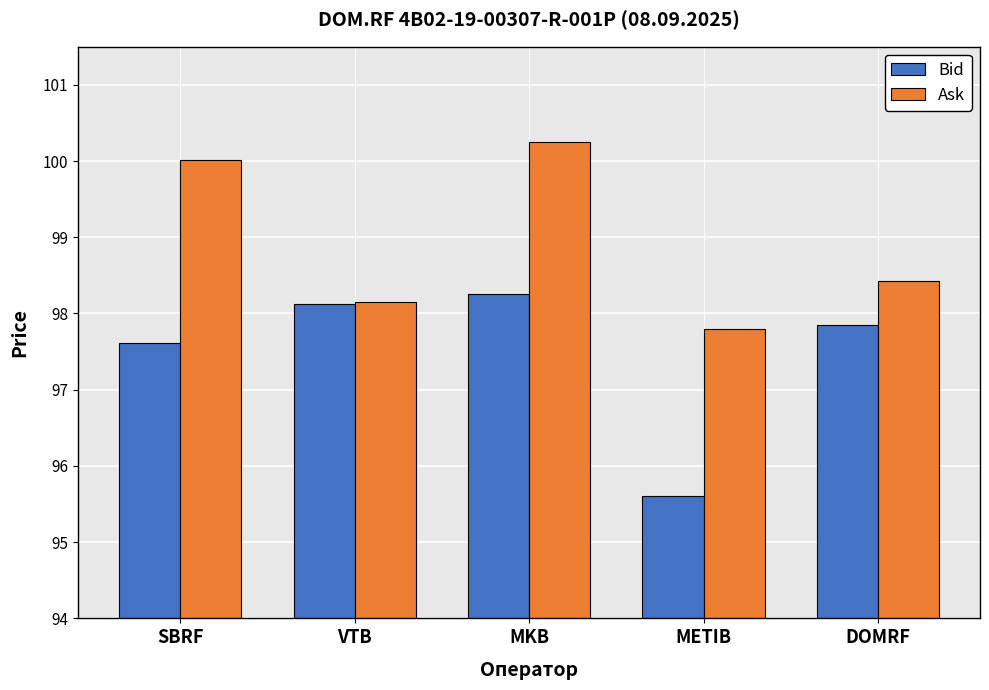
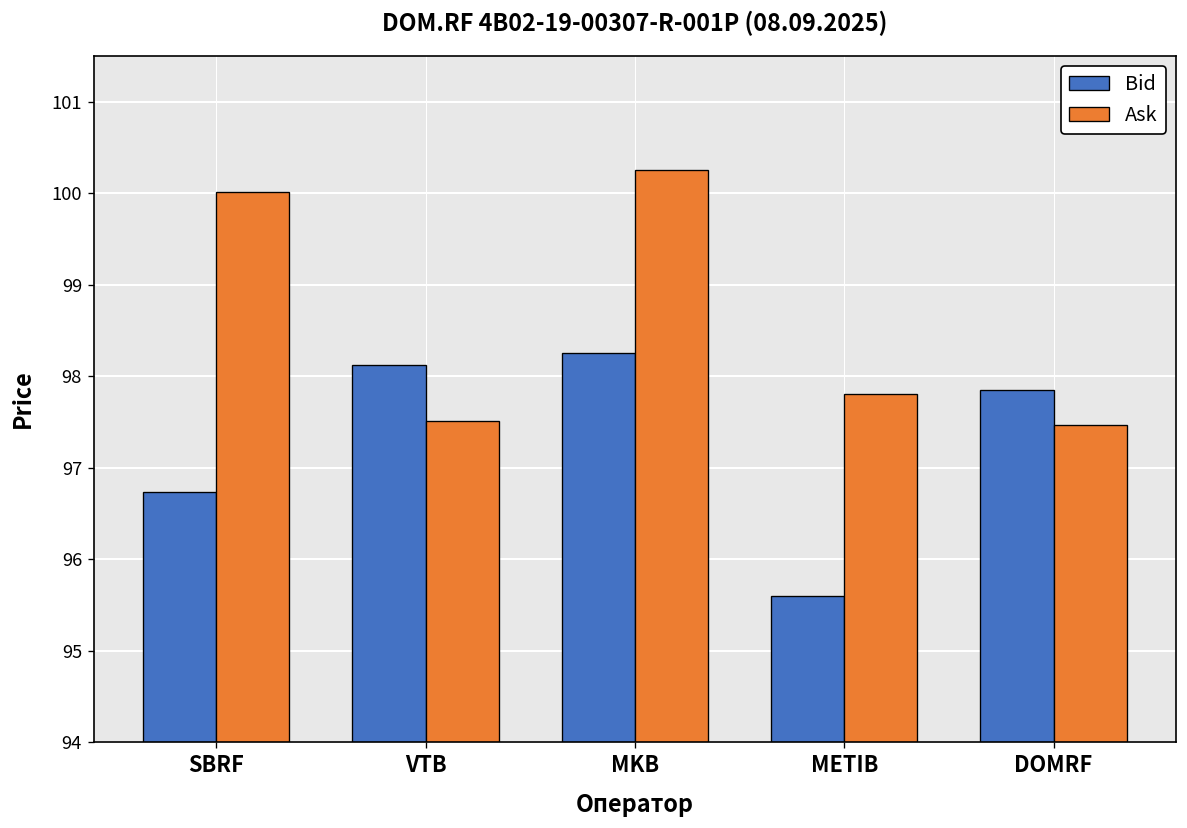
  {
    "Bid": {
-     "SBRF": 97.6,
+     "SBRF": 96.7,
      "VTB": 98.1,
      "MKB": 98.3,
      "METIB": 95.6,
      "DOMRF": 97.9
    },
    "Ask": {
      "SBRF": 100.0,
-     "VTB": 98.2,
+     "VTB": 97.5,
      "MKB": 100.3,
      "METIB": 97.8,
-     "DOMRF": 98.4
+     "DOMRF": 97.5
    }
  }
